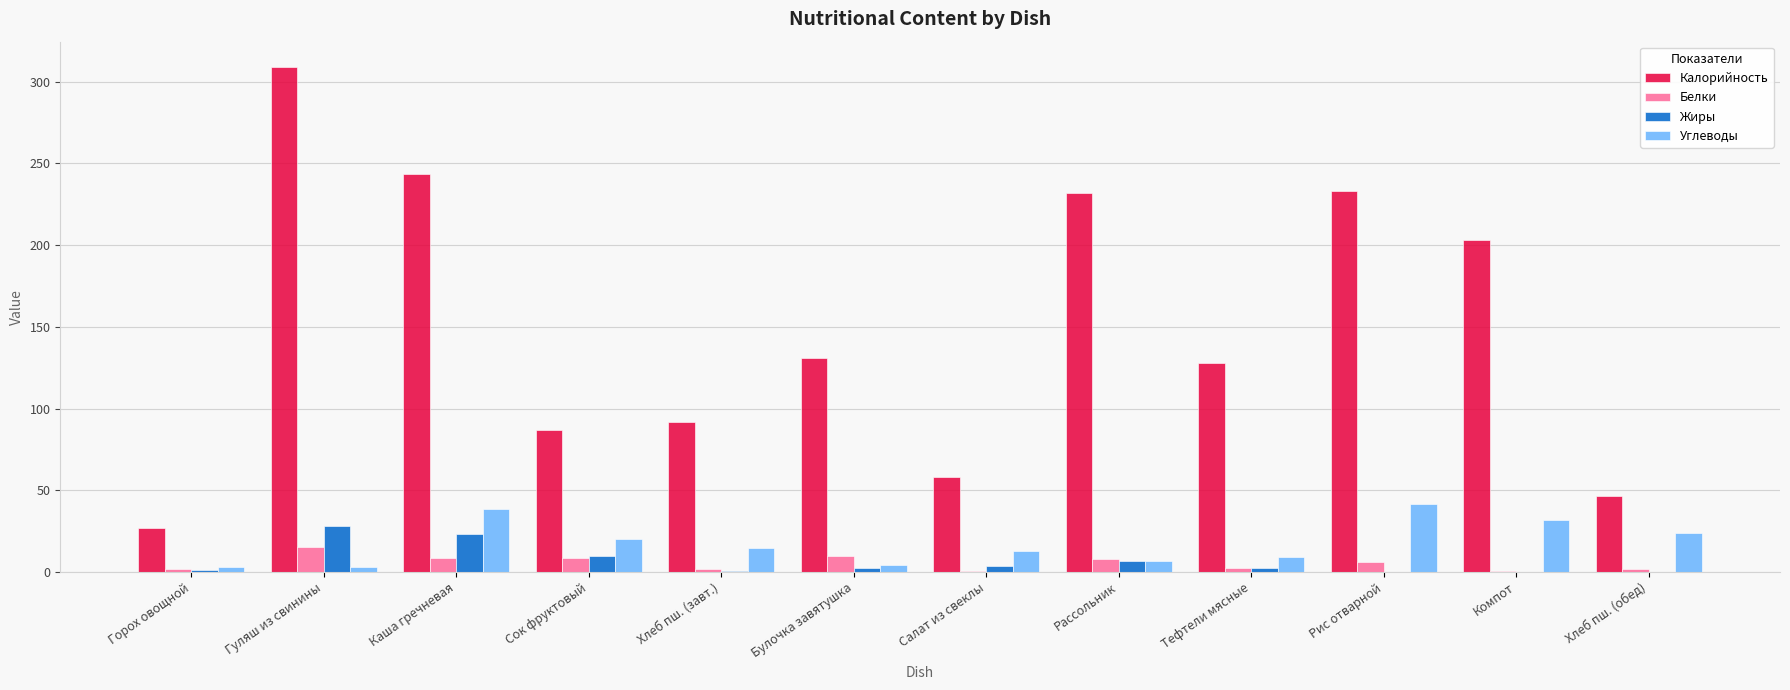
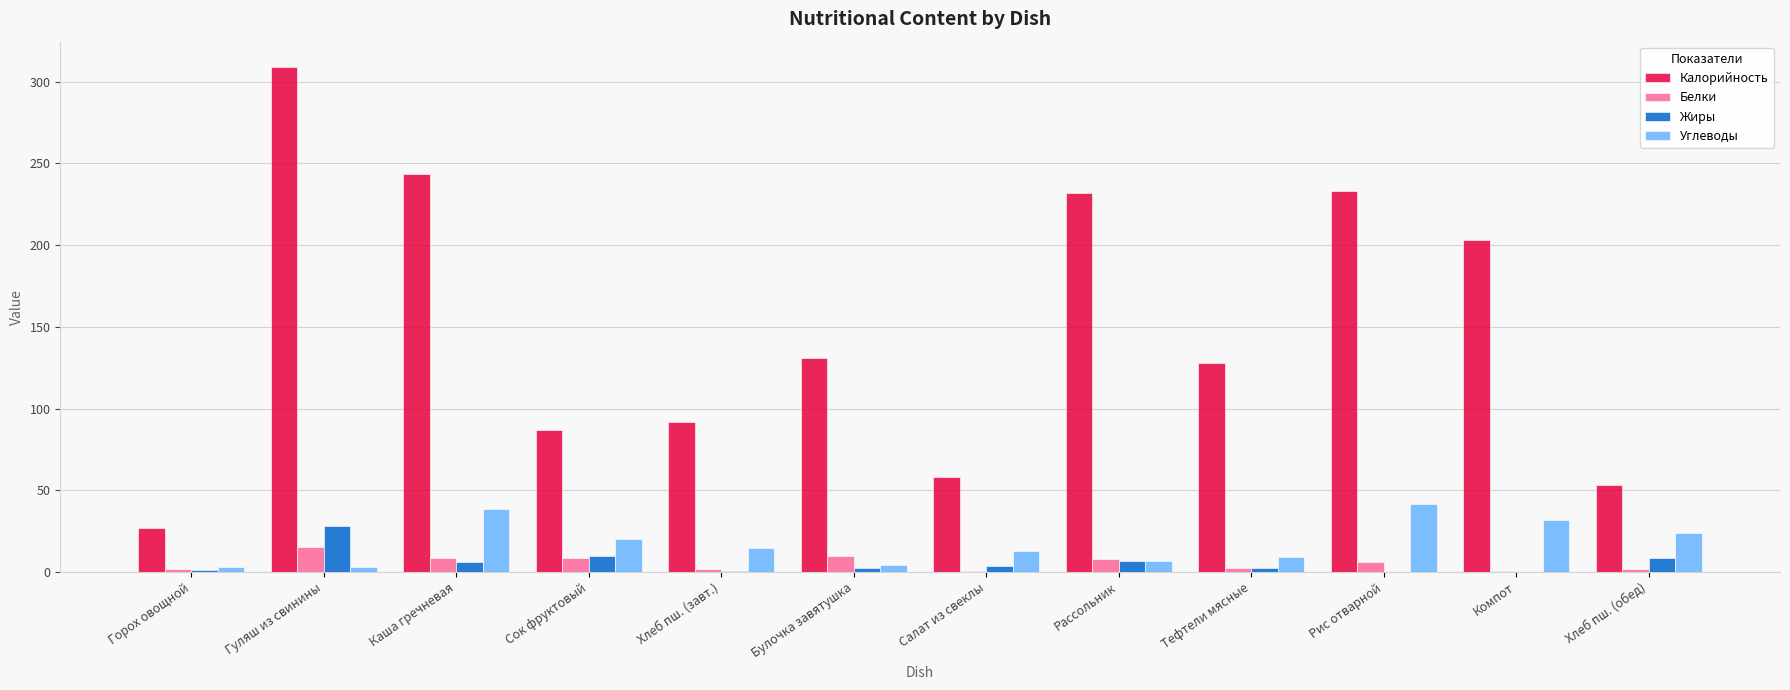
  {
    "Калорийность": {
      "Горох овощной": 27,
      "Гуляш из свинины": 309,
      "Каша гречневая": 244,
      "Сок фруктовый": 87,
      "Хлеб пш. (завт.)": 92,
      "Булочка завятушка": 131,
      "Салат из свеклы": 58,
      "Рассольник": 232,
      "Тефтели мясные": 128,
      "Рис отварной": 233,
      "Компот": 203,
-     "Хлеб пш. (обед)": 47
+     "Хлеб пш. (обед)": 53
    },
    "Белки": {
      "Горох овощной": 2,
      "Гуляш из свинины": 16,
      "Каша гречневая": 9,
      "Сок фруктовый": 9,
      "Хлеб пш. (завт.)": 2,
      "Булочка завятушка": 10,
      "Рассольник": 8,
      "Тефтели мясные": 3,
      "Рис отварной": 6,
      "Хлеб пш. (обед)": 2
    },
    "Жиры": {
      "Гуляш из свинины": 28,
-     "Каша гречневая": 23,
+     "Каша гречневая": 6,
      "Сок фруктовый": 10,
      "Булочка завятушка": 2,
      "Салат из свеклы": 4,
      "Рассольник": 7,
      "Тефтели мясные": 3,
-     "Хлеб пш. (обед)": 0
+     "Хлеб пш. (обед)": 9
    },
    "Углеводы": {
      "Горох овощной": 3,
      "Гуляш из свинины": 3,
      "Каша гречневая": 39,
      "Сок фруктовый": 20,
      "Хлеб пш. (завт.)": 15,
      "Булочка завятушка": 5,
      "Салат из свеклы": 13,
      "Рассольник": 7,
      "Тефтели мясные": 9,
      "Рис отварной": 42,
      "Компот": 32,
      "Хлеб пш. (обед)": 24
    }
  }
